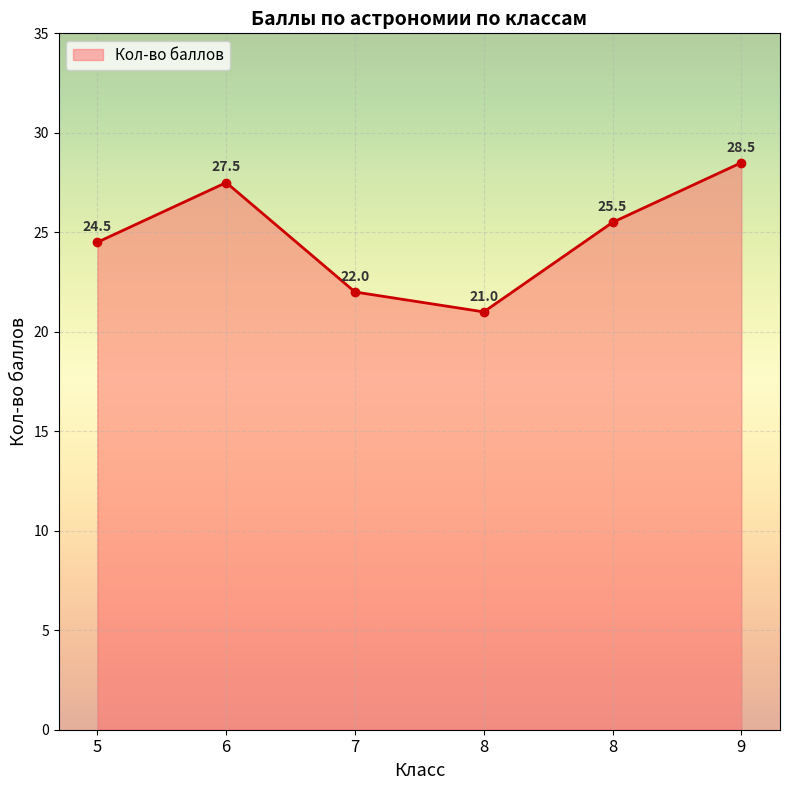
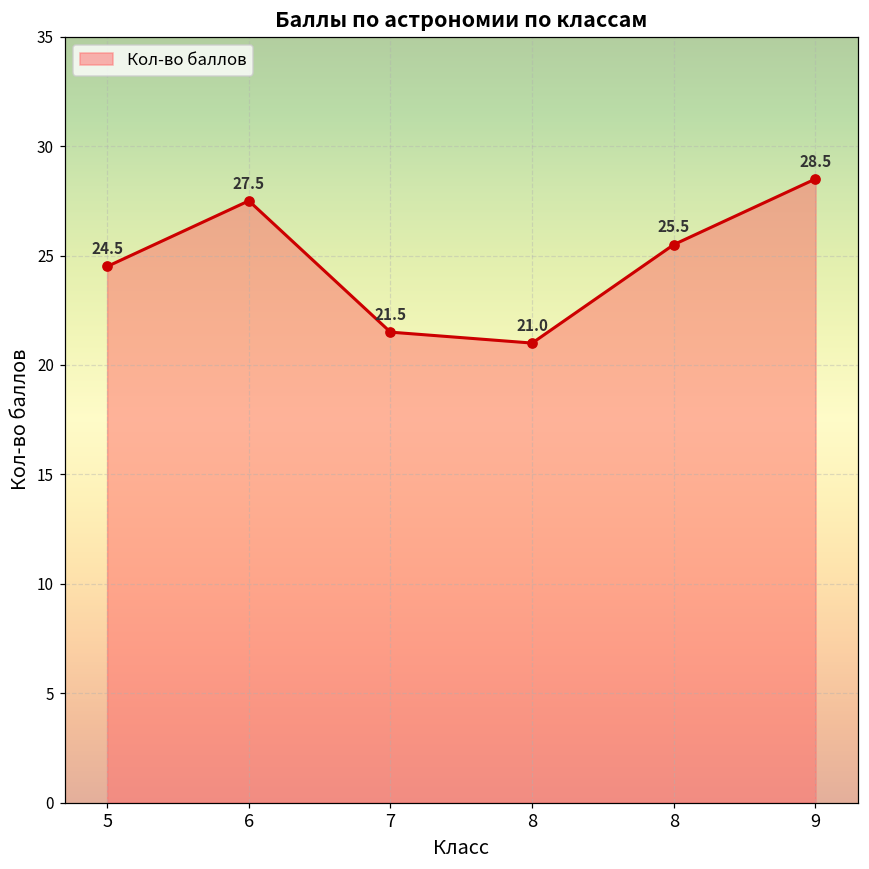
  {
    "5": 24.5,
    "6": 27.5,
-   "7": 22.0,
+   "7": 21.5,
    "9": 28.5
  }
